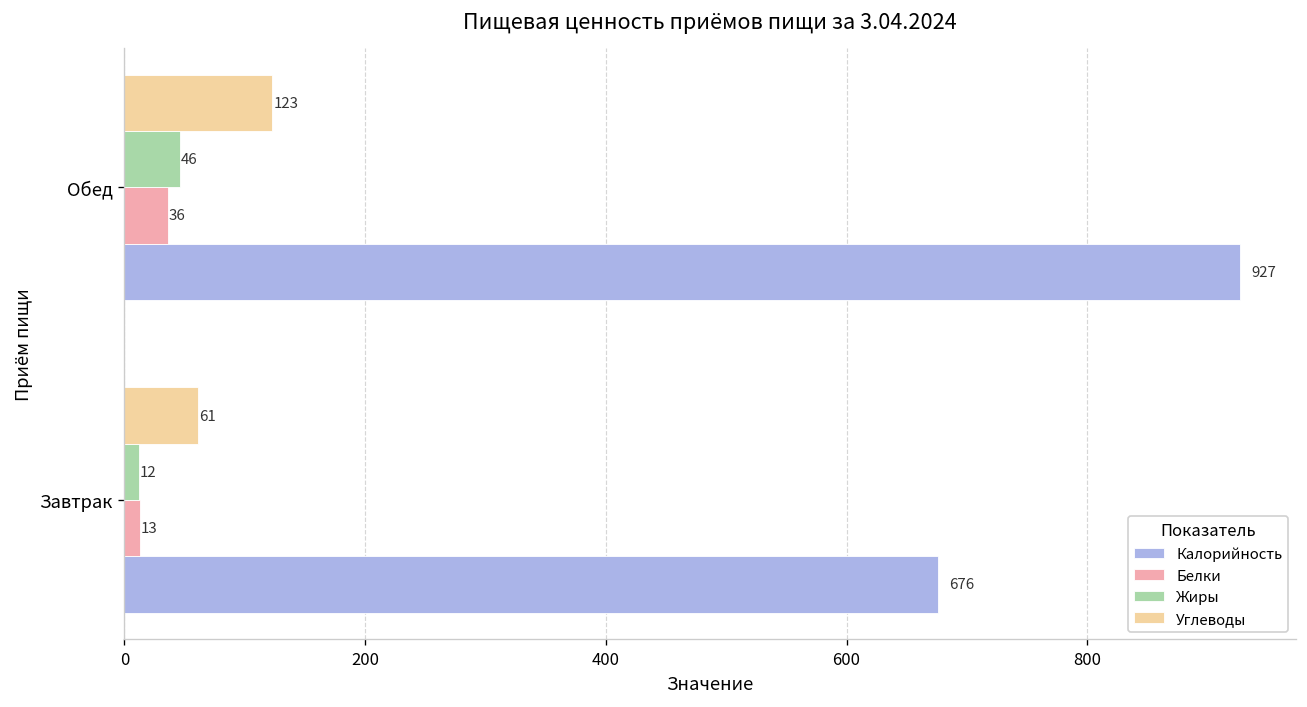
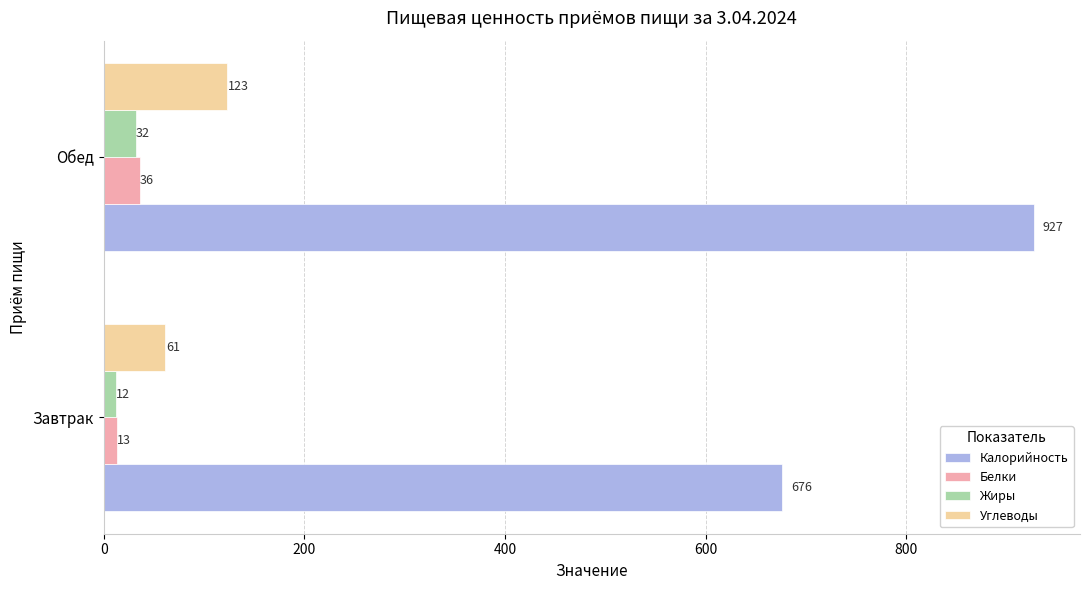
  {
    "Калорийность": {
      "Обед": 927,
      "Завтрак": 676
    },
    "Жиры": {
-     "Обед": 46,
+     "Обед": 32,
      "Завтрак": 12
    }
  }
